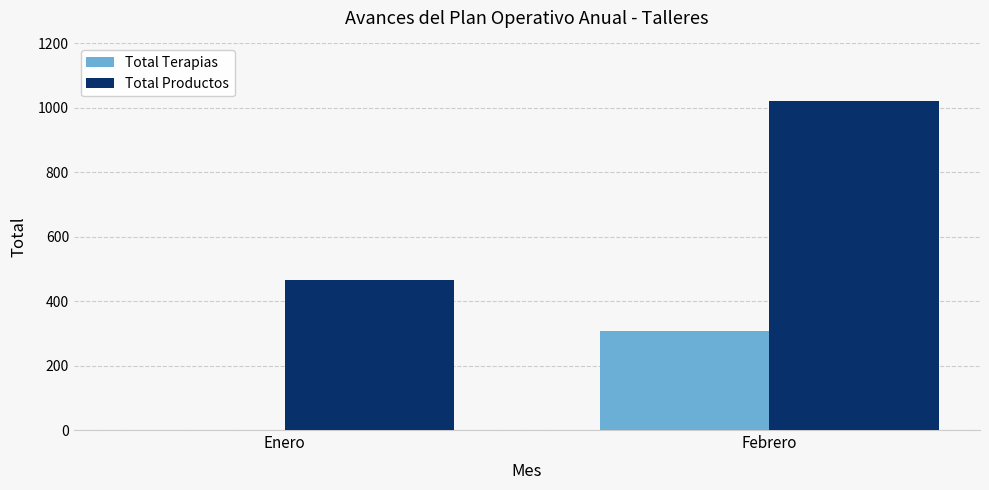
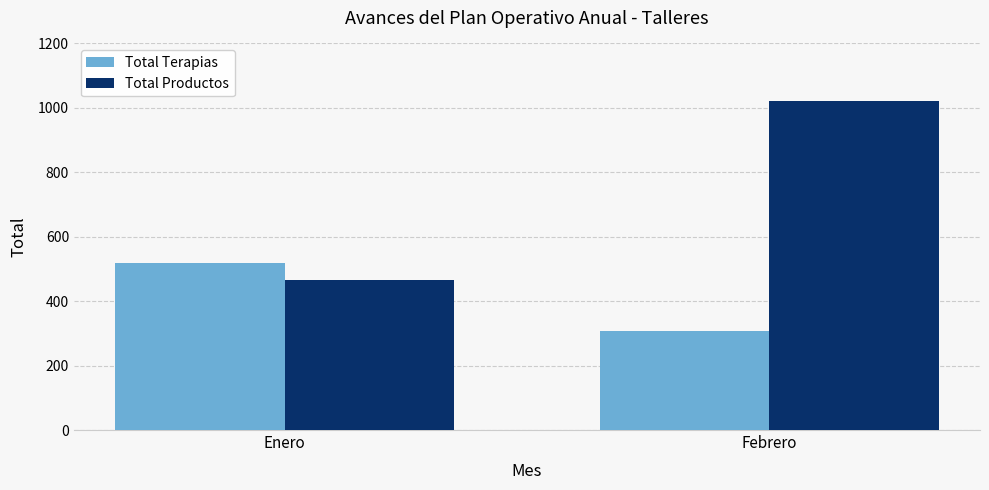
  {
    "Total Terapias": {
-     "Enero": 0,
+     "Enero": 520,
      "Febrero": 310
    },
    "Total Productos": {
      "Enero": 470,
      "Febrero": 1020
    }
  }
